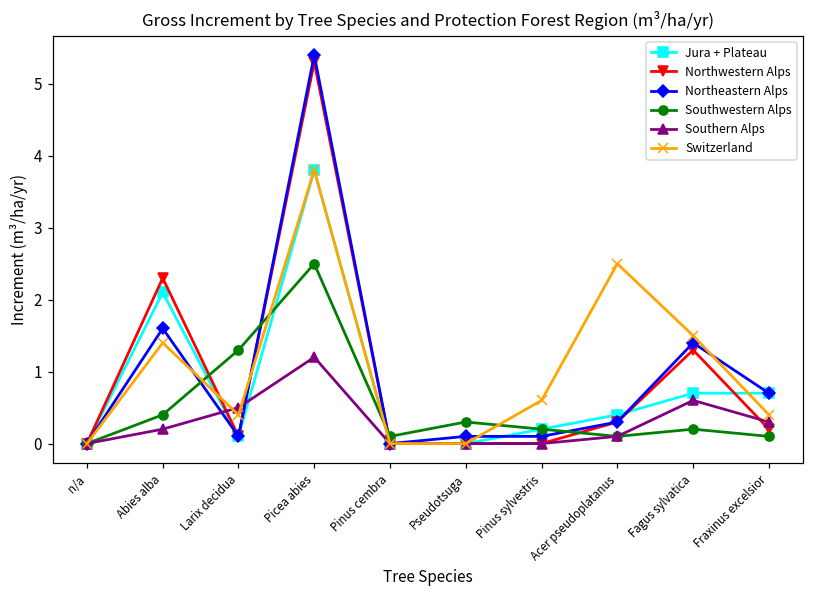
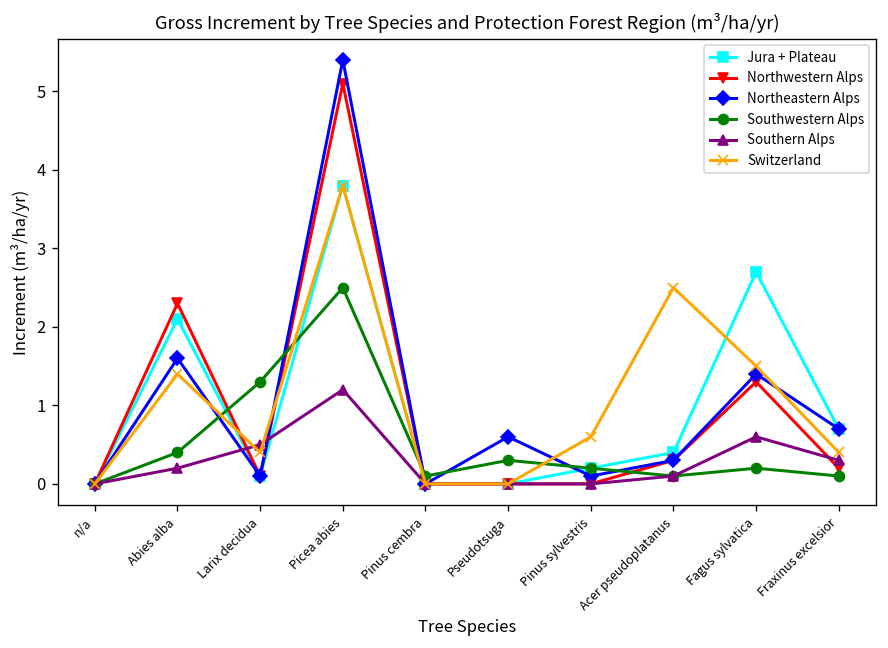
  {
    "Jura + Plateau": {
      "Abies alba": 2.1,
      "Acer pseudoplatanus": 0.4,
-     "Fagus sylvatica": 0.7
+     "Fagus sylvatica": 2.7
    },
    "Northwestern Alps": {
      "Abies alba": 2.3,
-     "Picea abies": 5.3,
+     "Picea abies": 5.1,
      "Fagus sylvatica": 1.3,
      "Fraxinus excelsior": 0.2
    },
    "Northeastern Alps": {
      "Abies alba": 1.6,
      "Picea abies": 5.4,
-     "Pseudotsuga": 0.1,
+     "Pseudotsuga": 0.6,
      "Pinus sylvestris": 0.1,
      "Fagus sylvatica": 1.4
    },
    "Southwestern Alps": {
      "Abies alba": 0.4,
      "Larix decidua": 1.3,
      "Picea abies": 2.5,
      "Pinus cembra": 0.1,
      "Pseudotsuga": 0.3,
      "Fagus sylvatica": 0.2,
      "Fraxinus excelsior": 0.1
    },
    "Southern Alps": {
      "Abies alba": 0.2,
      "Larix decidua": 0.5,
      "Picea abies": 1.2,
      "Fagus sylvatica": 0.6,
      "Fraxinus excelsior": 0.3
    },
    "Switzerland": {
      "Abies alba": 1.4,
      "Larix decidua": 0.4,
      "Pinus sylvestris": 0.6,
      "Acer pseudoplatanus": 2.5,
      "Fagus sylvatica": 1.5,
      "Fraxinus excelsior": 0.4
    }
  }
